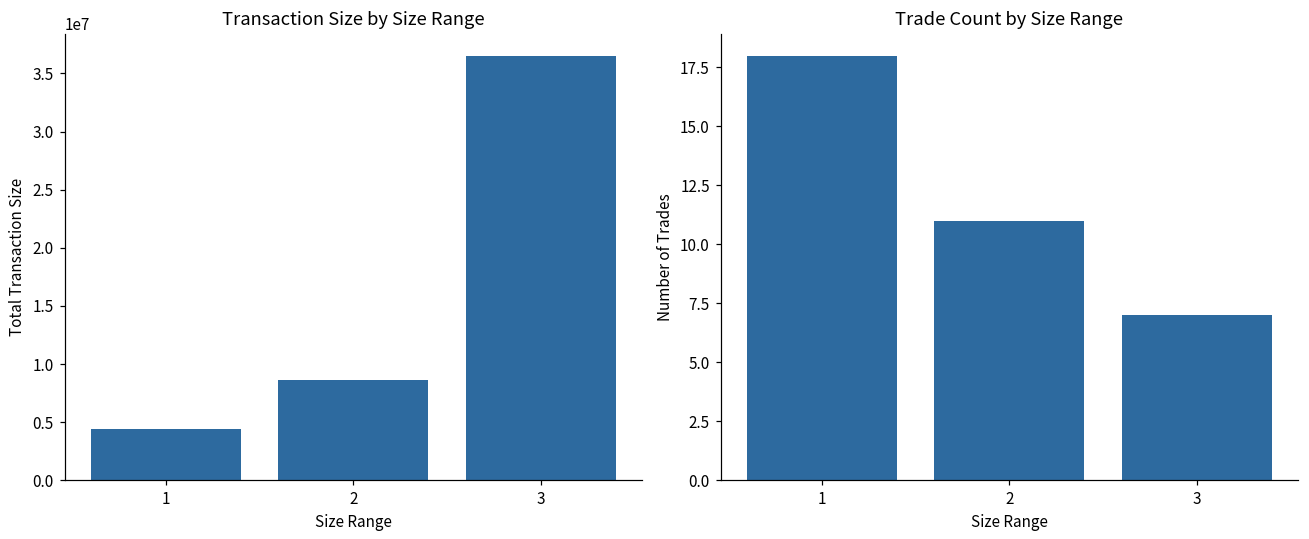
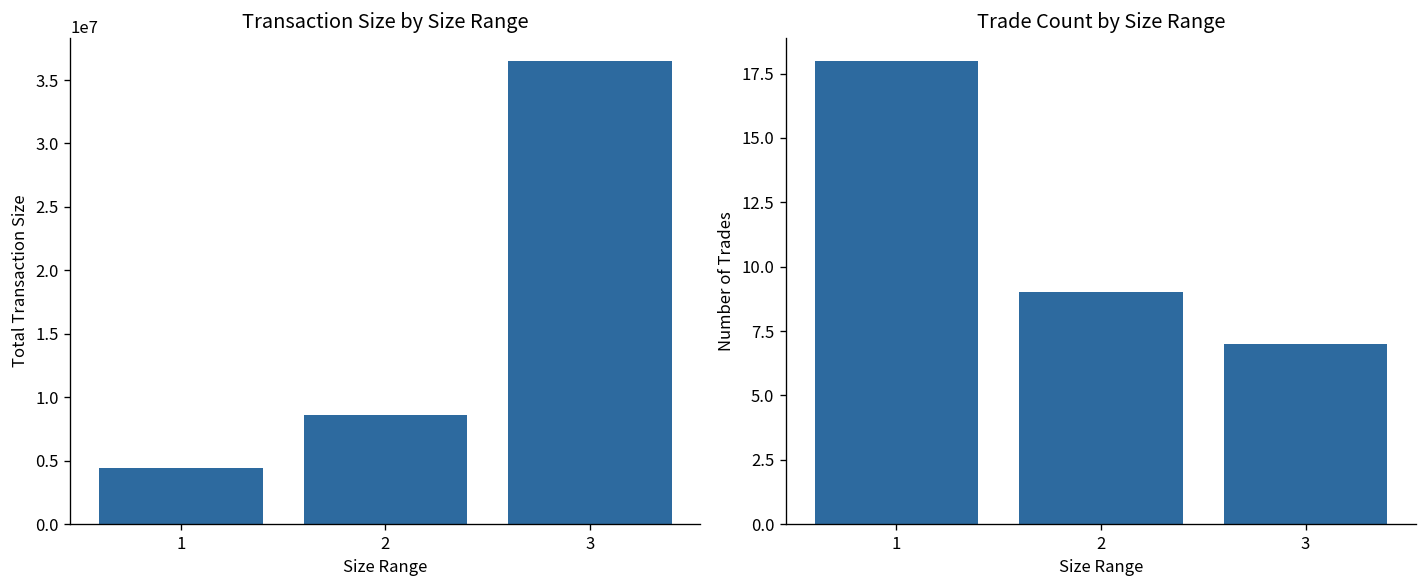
  {
    "Transaction Size by Size Range": {
      "1": 4500000,
      "2": 8600000,
      "3": 36500000
    },
    "Trade Count by Size Range": {
      "1": 18,
-     "2": 11,
+     "2": 9,
      "3": 7
    }
  }
